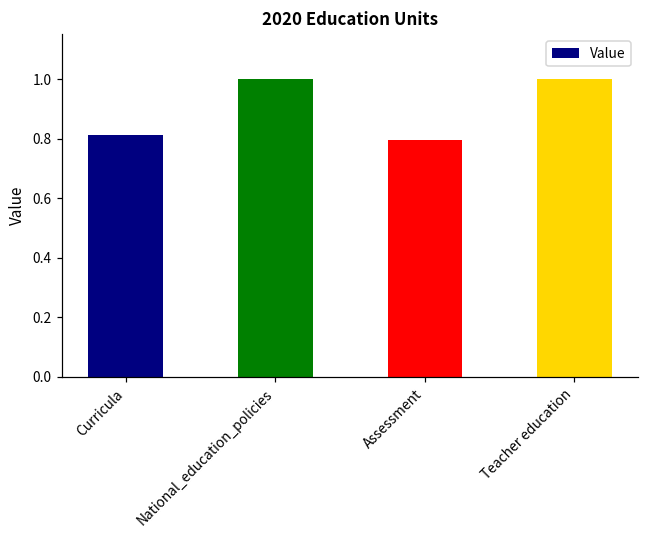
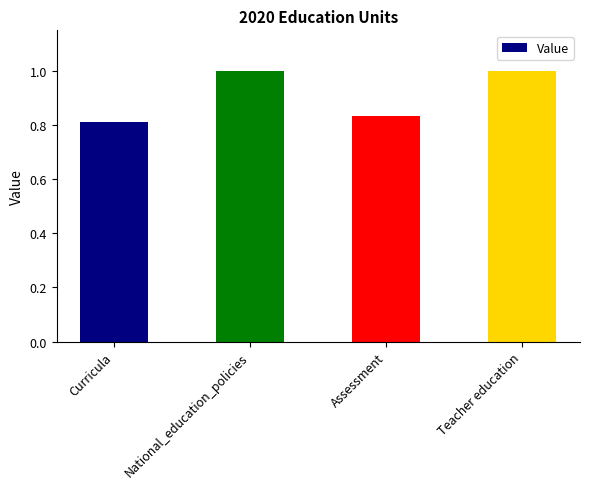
  {
    "Curricula": 0.81,
    "National_education_policies": 1.00,
-   "Assessment": 0.80,
+   "Assessment": 0.83,
    "Teacher education": 1.00
  }
